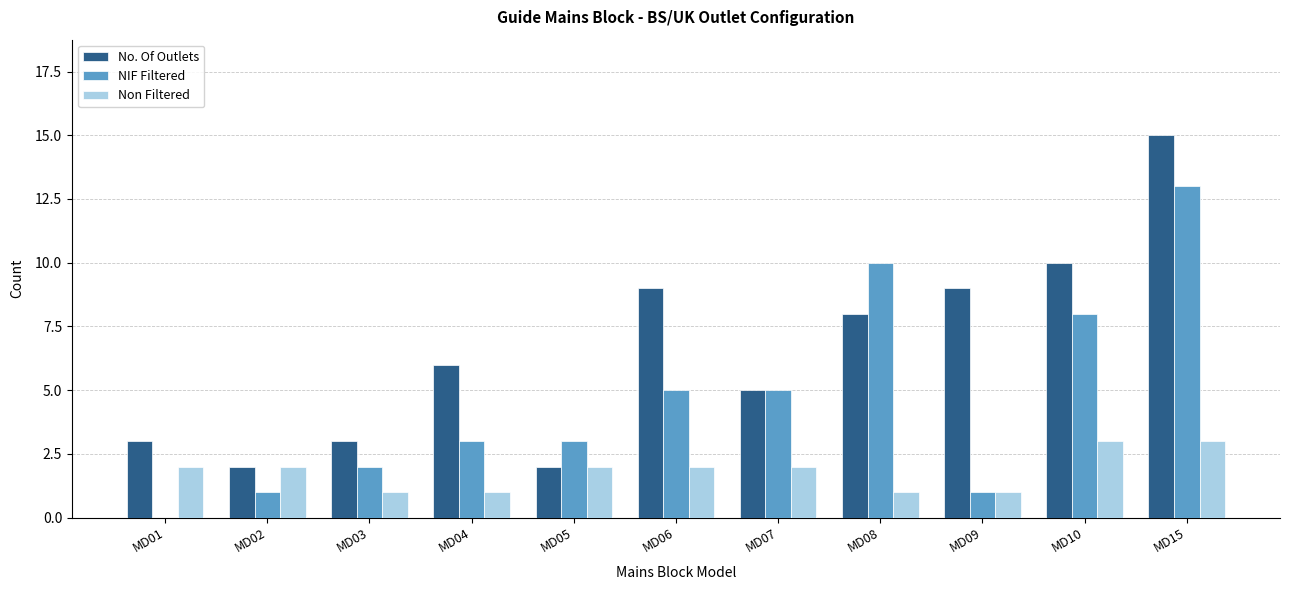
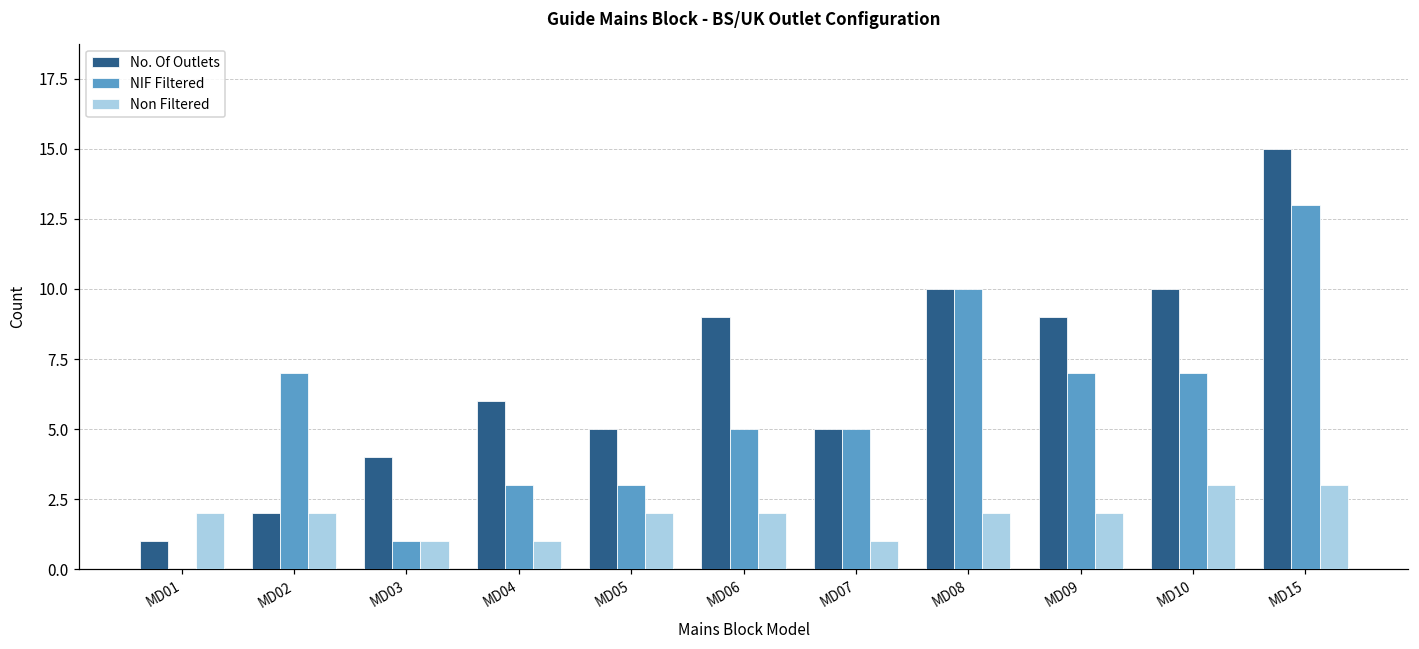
  {
    "No. Of Outlets": {
-     "MD01": 3,
+     "MD01": 1,
      "MD02": 2,
-     "MD03": 3,
+     "MD03": 4,
      "MD04": 6,
-     "MD05": 2,
+     "MD05": 5,
      "MD06": 9,
      "MD07": 5,
-     "MD08": 8,
+     "MD08": 10,
      "MD09": 9,
      "MD10": 10,
      "MD15": 15
    },
    "NIF Filtered": {
      "MD01": 0,
-     "MD02": 1,
-     "MD03": 2,
+     "MD02": 7,
+     "MD03": 1,
      "MD04": 3,
      "MD05": 3,
      "MD06": 5,
      "MD07": 5,
      "MD08": 10,
-     "MD09": 1,
-     "MD10": 8,
+     "MD09": 7,
+     "MD10": 7,
      "MD15": 13
    },
    "Non Filtered": {
      "MD01": 2,
      "MD02": 2,
      "MD03": 1,
      "MD04": 1,
      "MD05": 2,
      "MD06": 2,
-     "MD07": 2,
-     "MD08": 1,
-     "MD09": 1,
+     "MD07": 1,
+     "MD08": 2,
+     "MD09": 2,
      "MD10": 3,
      "MD15": 3
    }
  }
